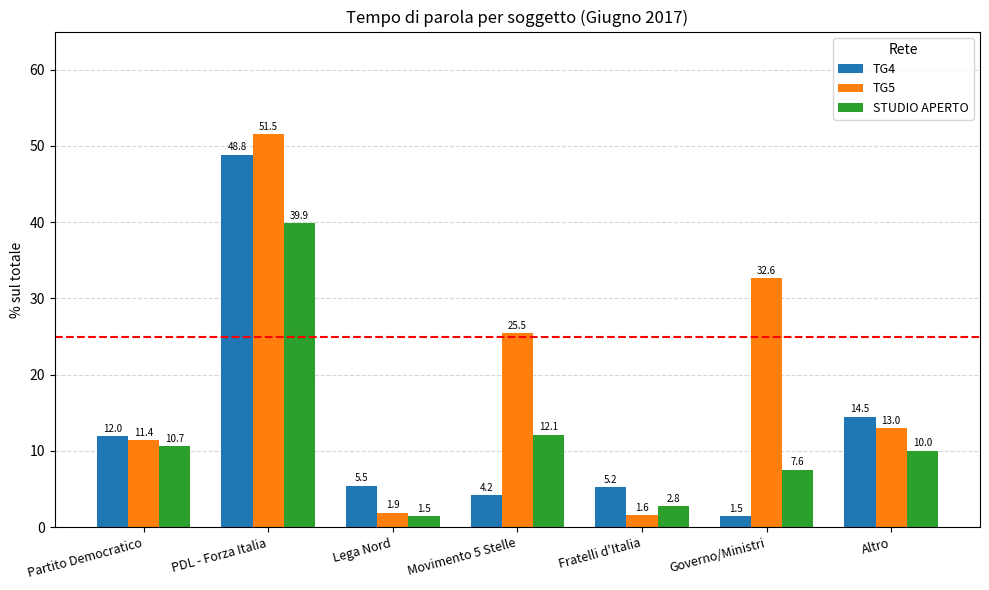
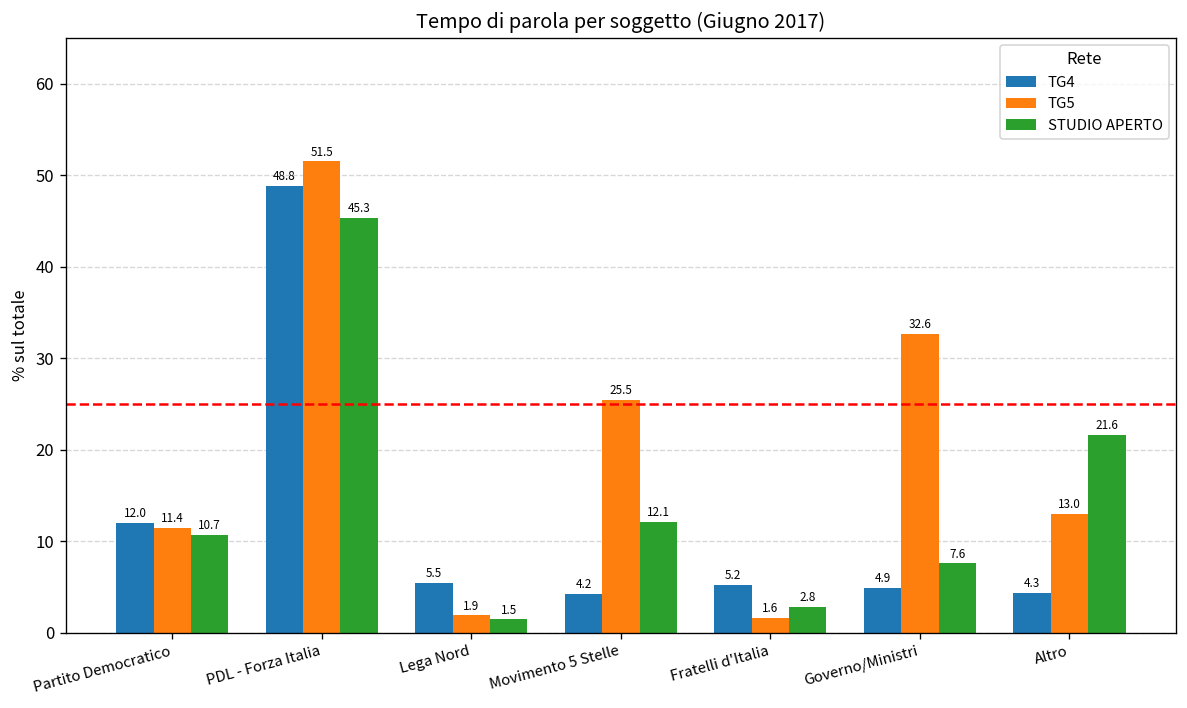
  {
    "TG4": {
      "Partito Democratico": 12.0,
      "PDL - Forza Italia": 48.8,
      "Lega Nord": 5.5,
      "Movimento 5 Stelle": 4.2,
      "Fratelli d'Italia": 5.2,
-     "Governo/Ministri": 1.5,
-     "Altro": 14.5
+     "Governo/Ministri": 4.9,
+     "Altro": 4.3
    },
    "TG5": {
      "Partito Democratico": 11.4,
      "PDL - Forza Italia": 51.5,
      "Lega Nord": 1.9,
      "Movimento 5 Stelle": 25.5,
      "Fratelli d'Italia": 1.6,
      "Governo/Ministri": 32.6,
      "Altro": 13.0
    },
    "STUDIO APERTO": {
      "Partito Democratico": 10.7,
-     "PDL - Forza Italia": 39.9,
+     "PDL - Forza Italia": 45.3,
      "Lega Nord": 1.5,
      "Movimento 5 Stelle": 12.1,
      "Fratelli d'Italia": 2.8,
      "Governo/Ministri": 7.6,
-     "Altro": 10.0
+     "Altro": 21.6
    }
  }
